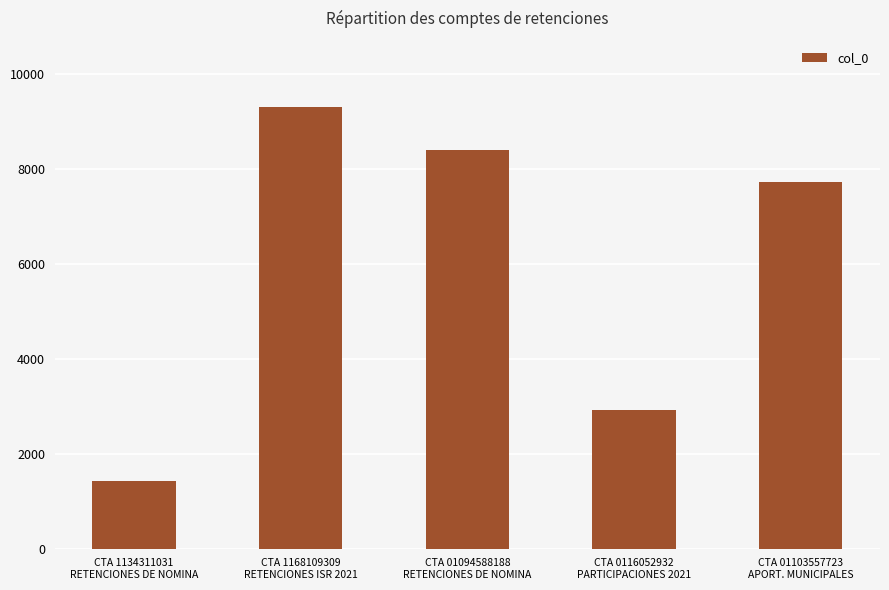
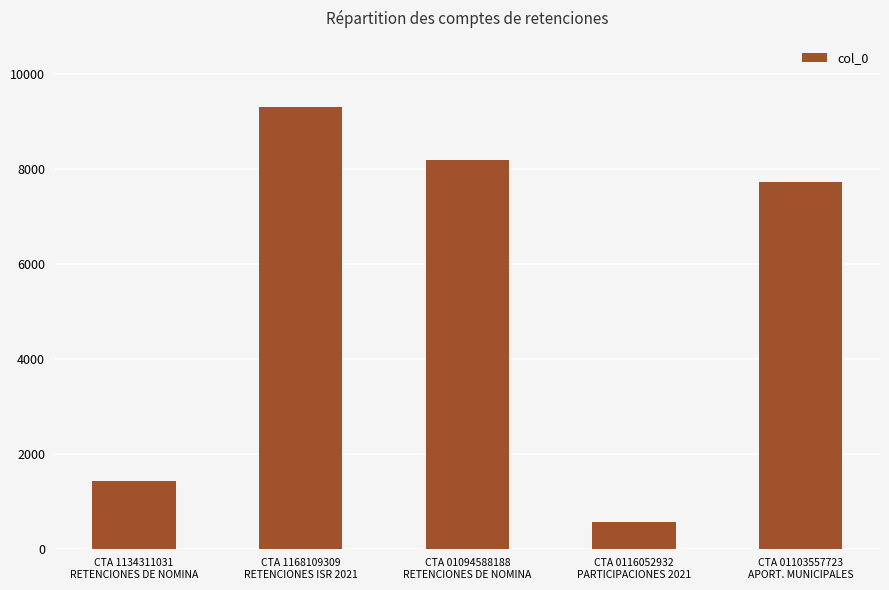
  {
    "CTA 1134311031 RETENCIONES DE NOMINA": 1400,
    "CTA 1168109309 RETENCIONES ISR 2021": 9300,
-   "CTA 01094588188 RETENCIONES DE NOMINA": 8400,
-   "CTA 0116052932 PARTICIPACIONES 2021": 2900,
+   "CTA 01094588188 RETENCIONES DE NOMINA": 8200,
+   "CTA 0116052932 PARTICIPACIONES 2021": 600,
    "CTA 01103557723 APORT. MUNICIPALES": 7700
  }
